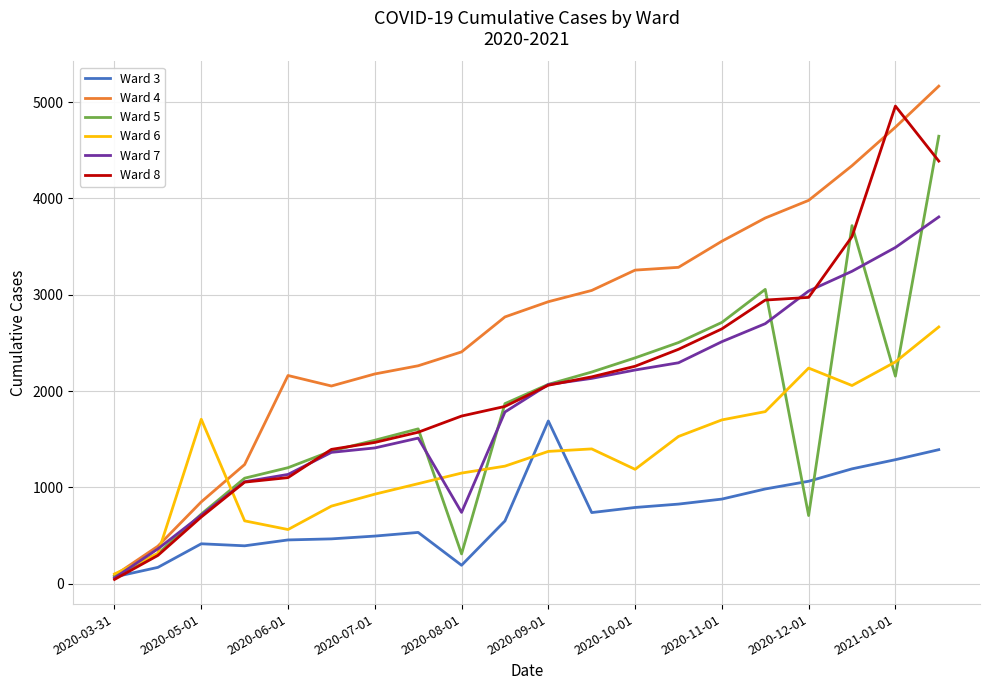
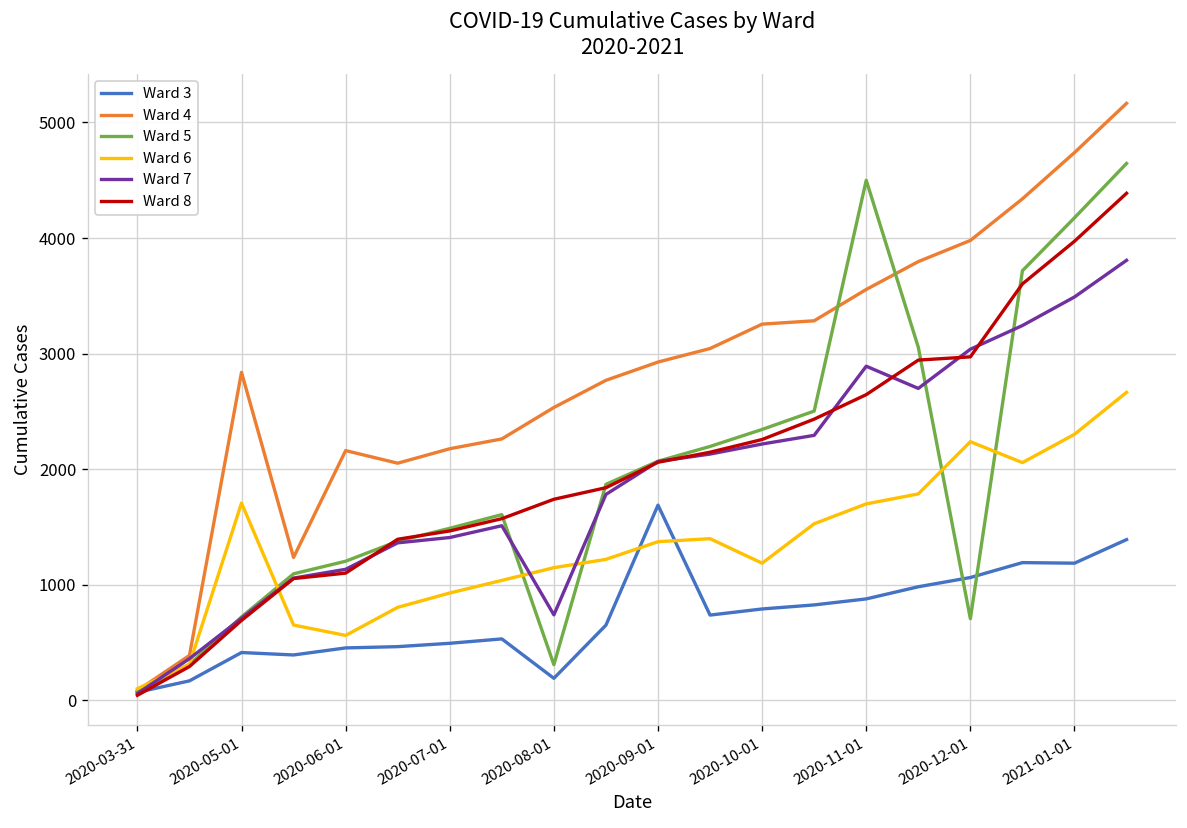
  {
    "Ward 3": {
      "2020-05-01": 400,
      "2020-06-01": 500,
      "2020-07-01": 500,
      "2020-08-01": 200,
      "2020-09-01": 1700,
      "2020-10-01": 800,
      "2020-11-01": 900,
      "2020-12-01": 1100,
-     "2021-01-01": 1300
+     "2021-01-01": 1200
    },
    "Ward 4": {
-     "2020-05-01": 800,
+     "2020-05-01": 2800,
      "2020-06-01": 2200,
      "2020-07-01": 2200,
-     "2020-08-01": 2400,
+     "2020-08-01": 2500,
      "2020-09-01": 2900,
      "2020-10-01": 3300,
      "2020-11-01": 3600,
      "2020-12-01": 4000,
      "2021-01-01": 4700
    },
    "Ward 5": {
      "2020-06-01": 1200,
      "2020-08-01": 300,
      "2020-10-01": 2300,
-     "2020-11-01": 2700,
+     "2020-11-01": 4500,
      "2020-12-01": 700,
-     "2021-01-01": 2200
+     "2021-01-01": 4200
    },
    "Ward 6": {
      "2020-05-01": 1700,
      "2020-06-01": 600,
      "2020-07-01": 900,
      "2020-08-01": 1100,
      "2020-09-01": 1400,
      "2020-10-01": 1200,
      "2020-11-01": 1700,
      "2020-12-01": 2200,
      "2021-01-01": 2300
    },
    "Ward 7": {
      "2020-06-01": 1100,
      "2020-07-01": 1400,
      "2020-08-01": 700,
      "2020-10-01": 2200,
-     "2020-11-01": 2500,
+     "2020-11-01": 2900,
      "2020-12-01": 3000,
      "2021-01-01": 3500
    },
    "Ward 8": {
      "2020-06-01": 1100,
      "2020-08-01": 1700,
      "2020-10-01": 2300,
      "2020-11-01": 2600,
      "2020-12-01": 3000,
-     "2021-01-01": 5000
+     "2021-01-01": 4000
    }
  }
